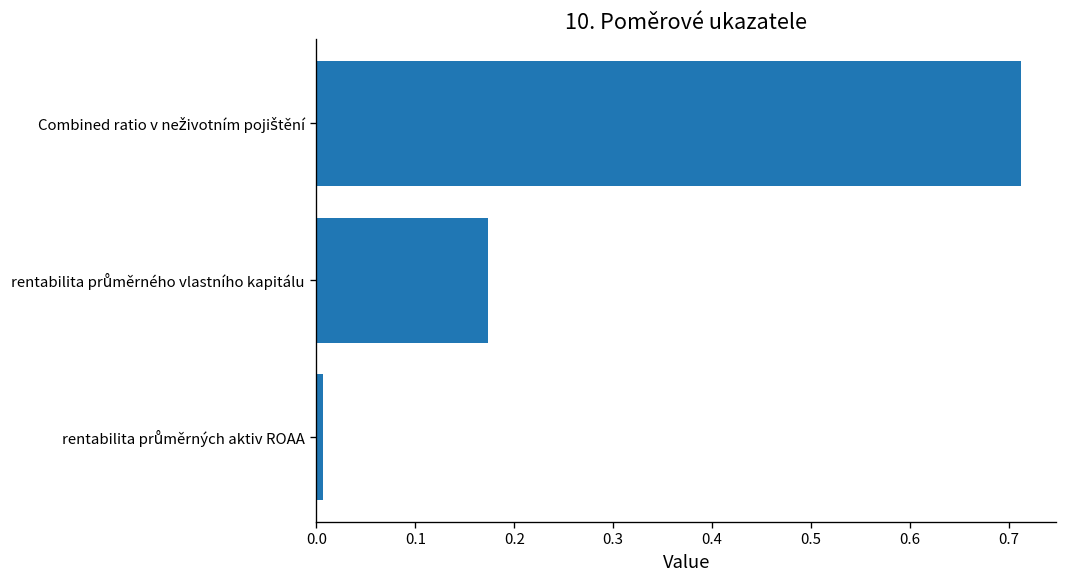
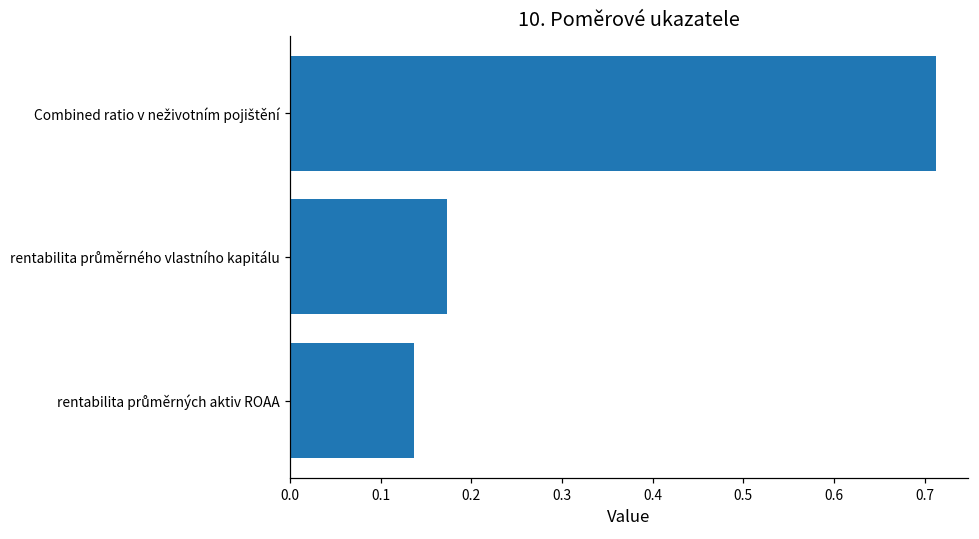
  {
    "Combined ratio v neživotním pojištění": 0.71,
    "rentabilita průměrného vlastního kapitálu": 0.17,
-   "rentabilita průměrných aktiv ROAA": 0.01
+   "rentabilita průměrných aktiv ROAA": 0.14
  }
